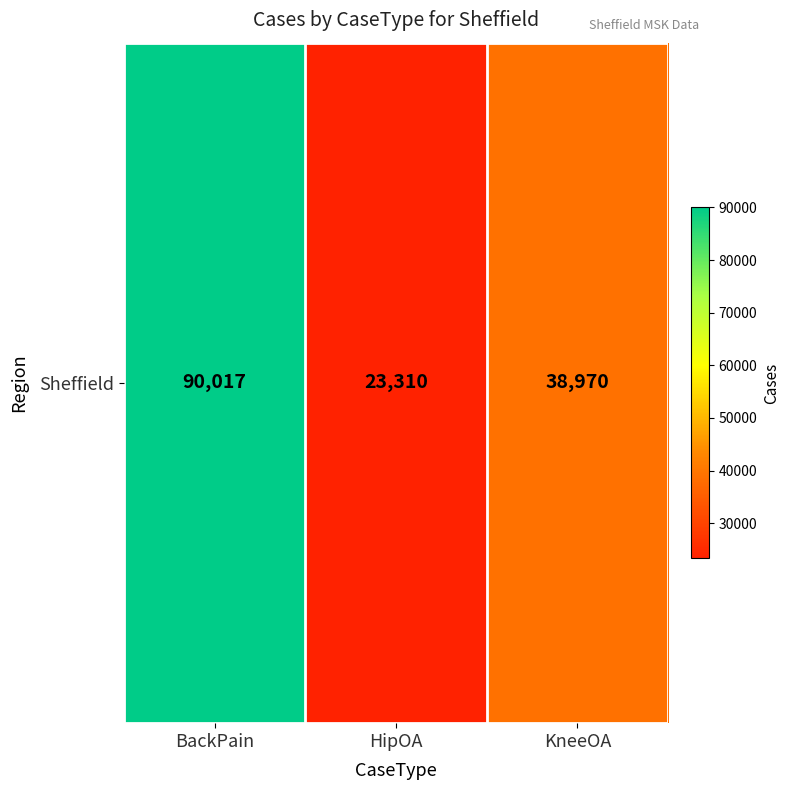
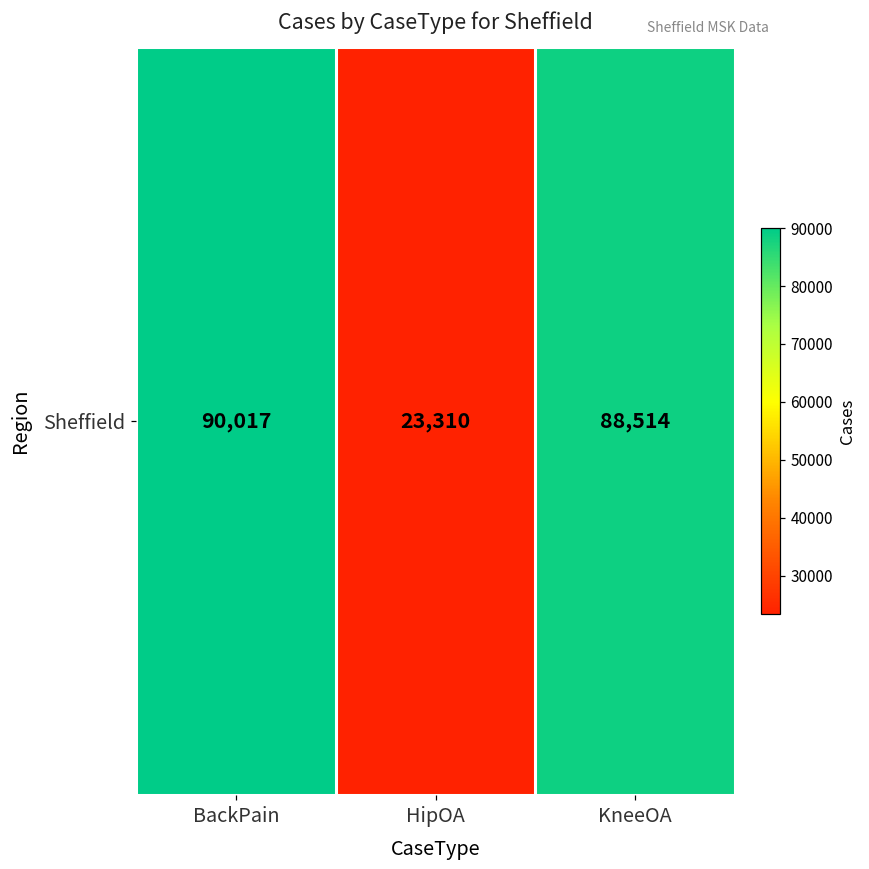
  {
    "Sheffield": {
      "BackPain": "90,017",
      "HipOA": "23,310",
-     "KneeOA": "38,970"
+     "KneeOA": "88,514"
    }
  }
